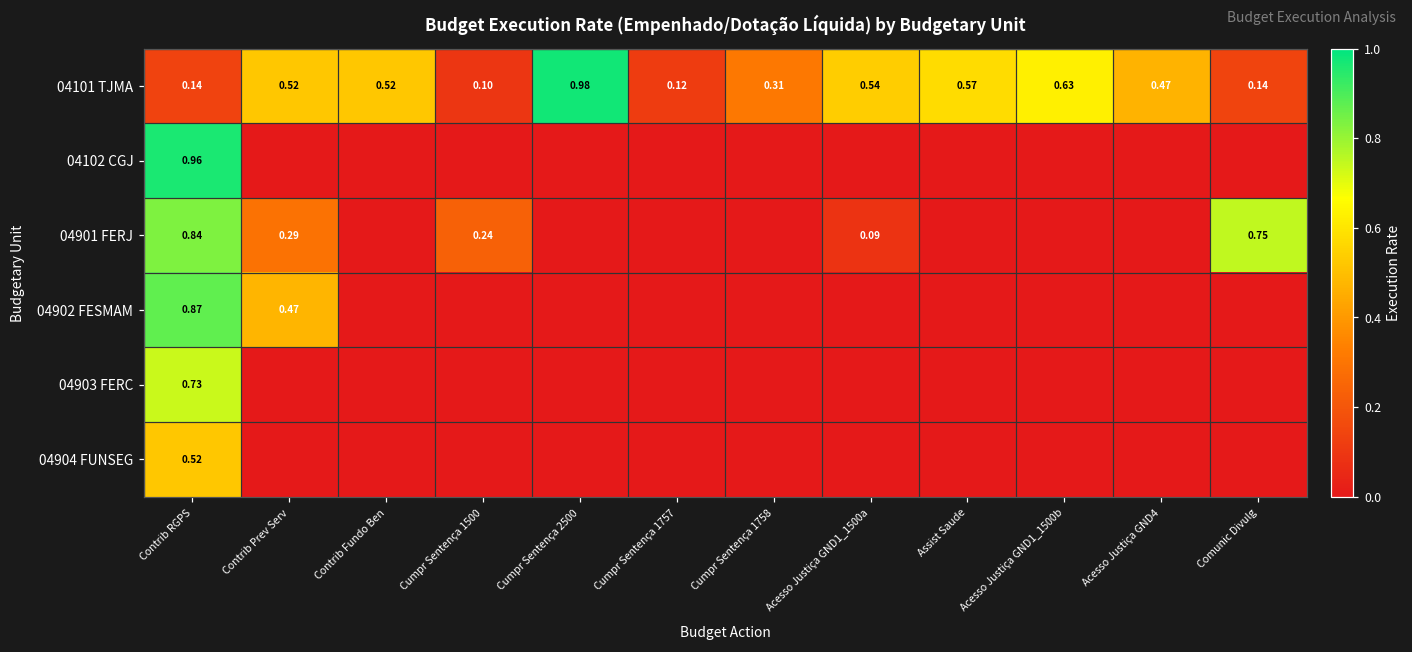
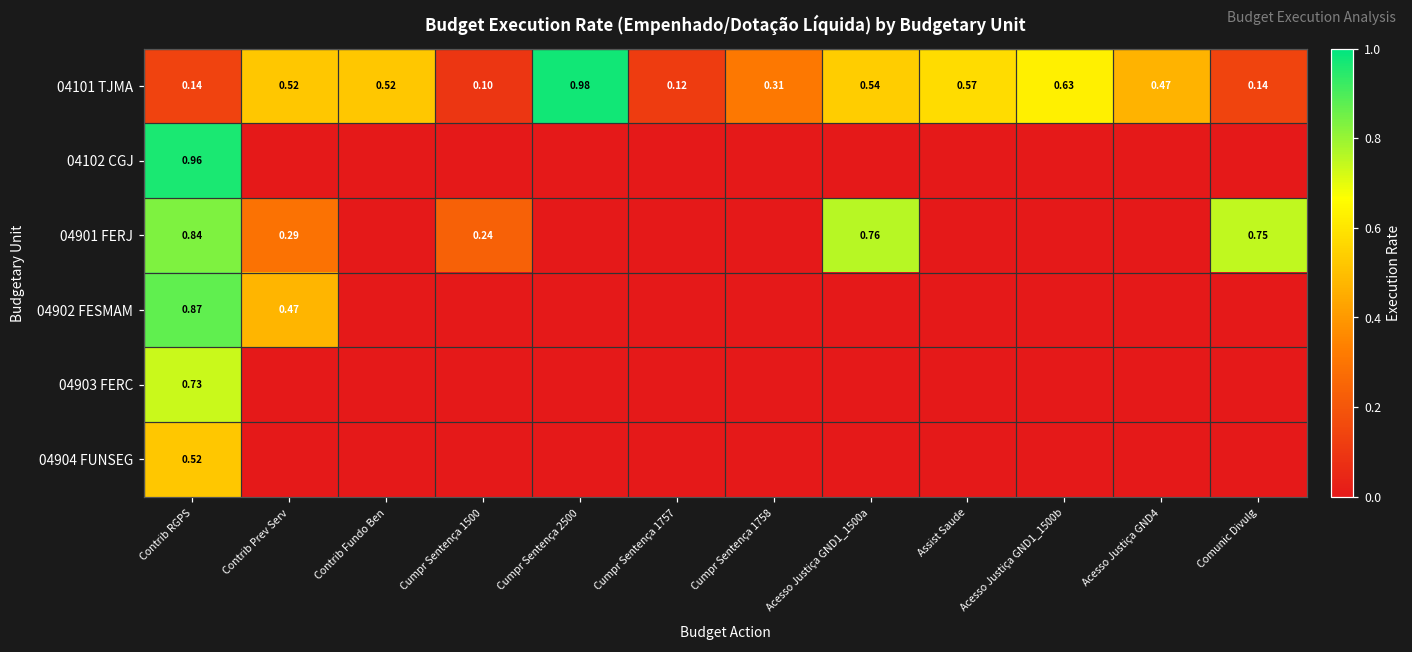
  {
    "04101 TJMA": {
      "Contrib RGPS": 0.14,
      "Contrib Prev Serv": 0.52,
      "Contrib Fundo Ben": 0.52,
      "Cumpr Sentença 1500": 0.10,
      "Cumpr Sentença 2500": 0.98,
      "Cumpr Sentença 1757": 0.12,
      "Cumpr Sentença 1758": 0.31,
      "Acesso Justiça GND1_1500a": 0.54,
      "Assist Saude": 0.57,
      "Acesso Justiça GND1_1500b": 0.63,
      "Acesso Justiça GND4": 0.47,
      "Comunic Divulg": 0.14
    },
    "04102 CGJ": {
      "Contrib RGPS": 0.96
    },
    "04901 FERJ": {
      "Contrib RGPS": 0.84,
      "Contrib Prev Serv": 0.29,
      "Cumpr Sentença 1500": 0.24,
-     "Acesso Justiça GND1_1500a": 0.09,
+     "Acesso Justiça GND1_1500a": 0.76,
      "Comunic Divulg": 0.75
    },
    "04902 FESMAM": {
      "Contrib RGPS": 0.87,
      "Contrib Prev Serv": 0.47
    },
    "04903 FERC": {
      "Contrib RGPS": 0.73
    },
    "04904 FUNSEG": {
      "Contrib RGPS": 0.52
    }
  }
